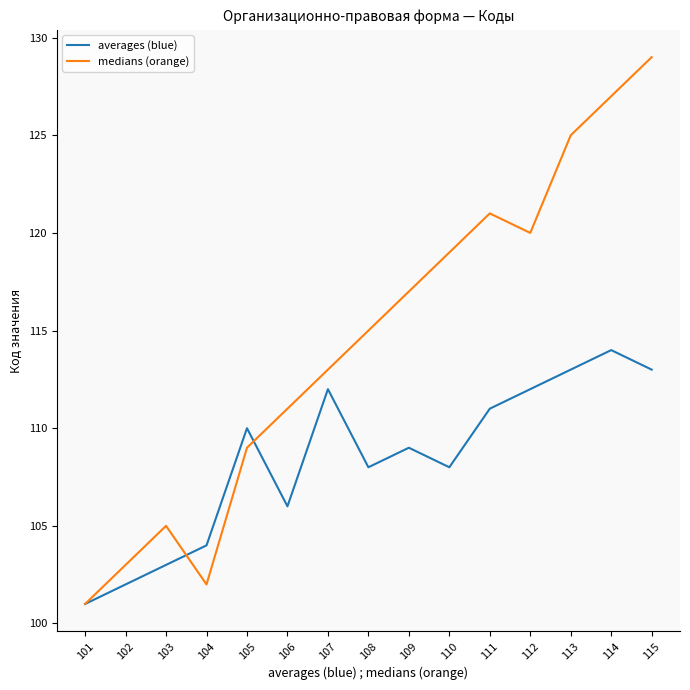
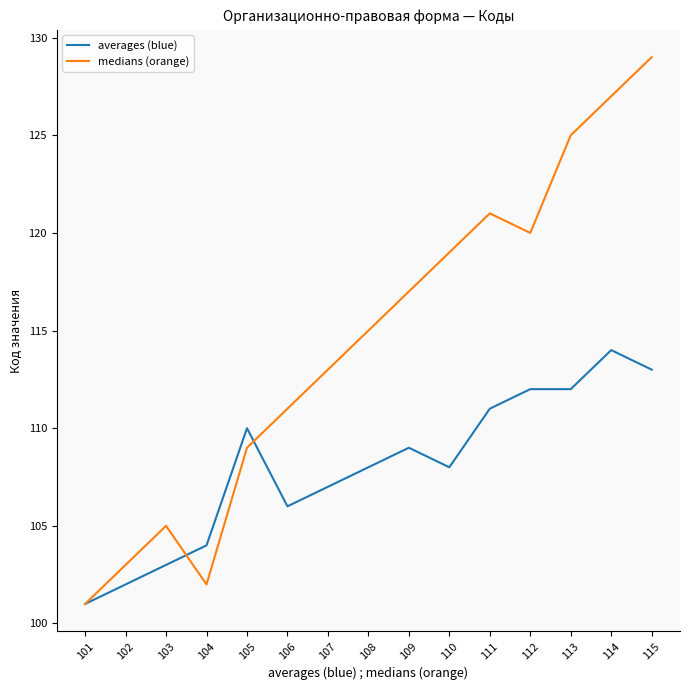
  {
    "averages (blue)": {
      "102": 102,
      "103": 103,
      "104": 104,
      "105": 110,
      "106": 106,
-     "107": 112,
+     "107": 107,
      "108": 108,
      "109": 109,
      "110": 108,
      "111": 111,
      "112": 112,
-     "113": 113,
+     "113": 112,
      "114": 114,
      "115": 113
    },
    "medians (orange)": {
      "102": 103,
      "103": 105,
      "104": 102,
      "105": 109,
      "106": 111,
      "107": 113,
      "108": 115,
      "109": 117,
      "110": 119,
      "111": 121,
      "112": 120,
      "113": 125,
      "114": 127,
      "115": 129
    }
  }
